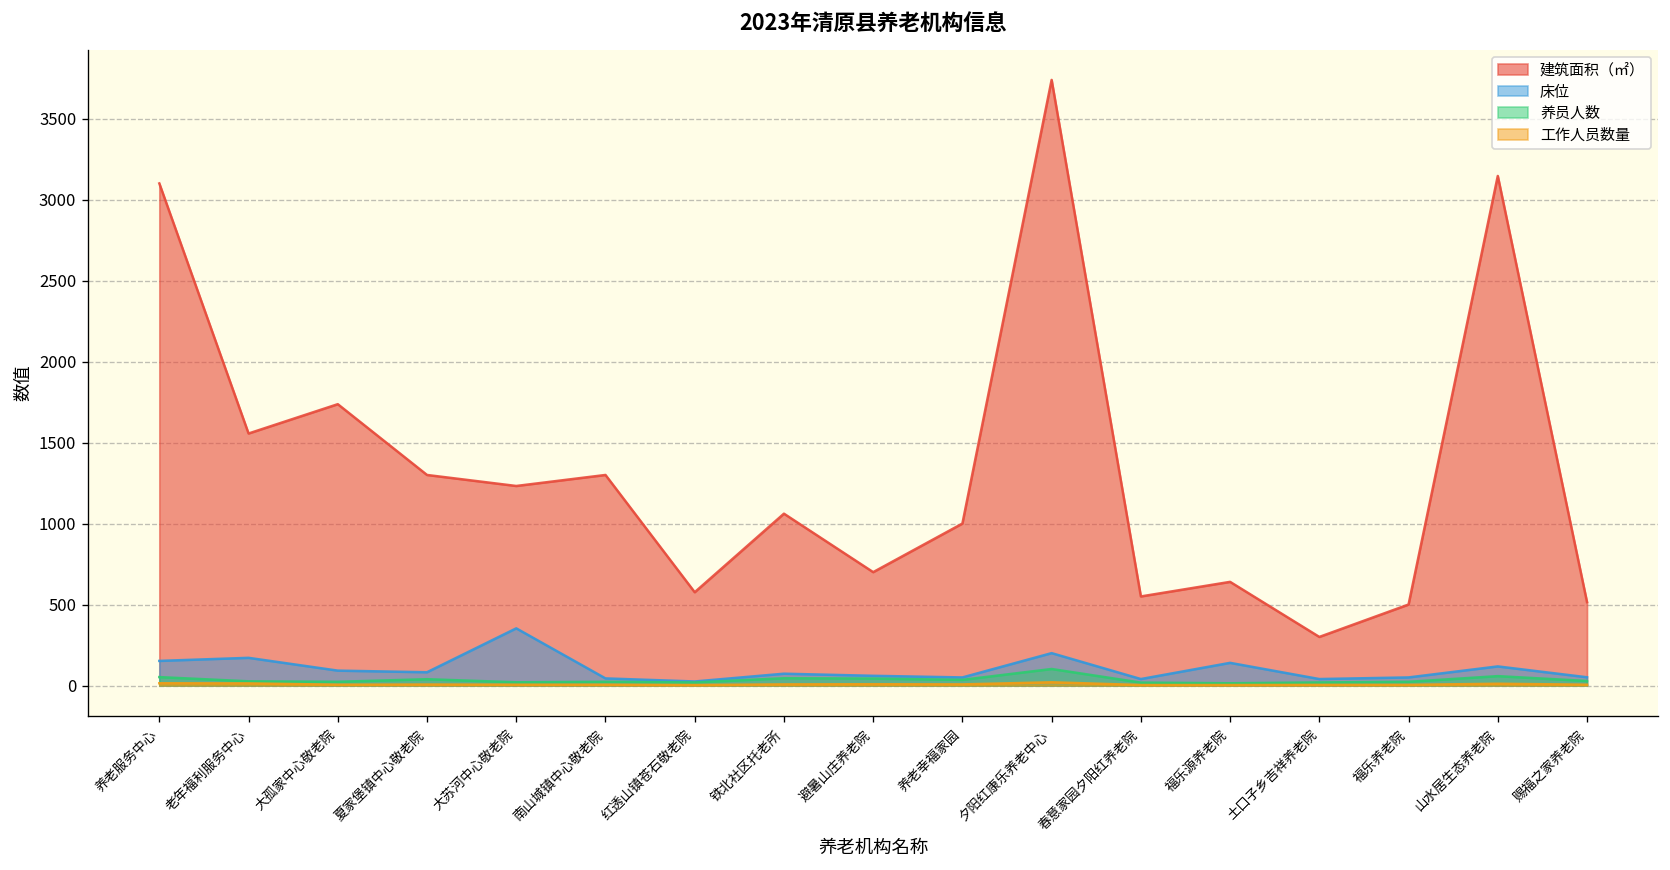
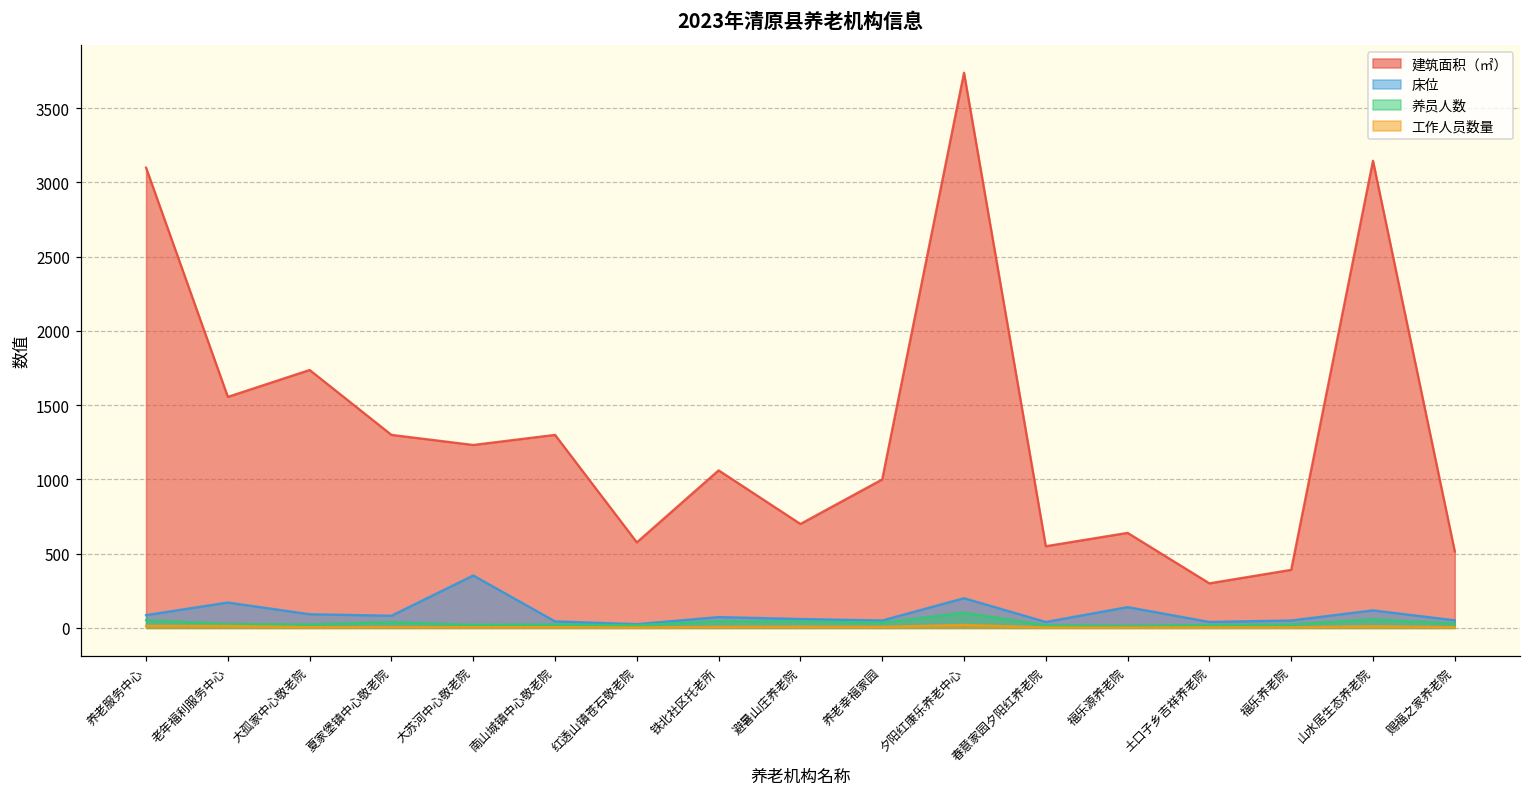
  {
    "建筑面积（㎡）": {
      "养老服务中心": 3100,
      "老年福利服务中心": 1560,
      "大孤家中心敬老院": 1740,
      "夏家堡镇中心敬老院": 1300,
      "大苏河中心敬老院": 1230,
      "南山城镇中心敬老院": 1300,
      "红透山镇苍石敬老院": 580,
      "铁北社区托老所": 1060,
      "避暑山庄养老院": 700,
      "养老幸福家园": 1000,
      "夕阳红康乐养老中心": 3740,
      "春意家园夕阳红养老院": 550,
      "福乐源养老院": 640,
      "土口子乡吉祥养老院": 300,
-     "福乐养老院": 500,
+     "福乐养老院": 390,
      "山水居生态养老院": 3150,
      "赐福之家养老院": 520
    },
    "床位": {
-     "养老服务中心": 150,
+     "养老服务中心": 90,
      "老年福利服务中心": 170,
      "大孤家中心敬老院": 90,
      "夏家堡镇中心敬老院": 80,
      "大苏河中心敬老院": 350,
      "南山城镇中心敬老院": 40,
      "铁北社区托老所": 70,
      "夕阳红康乐养老中心": 200,
      "春意家园夕阳红养老院": 40,
      "福乐源养老院": 140,
      "土口子乡吉祥养老院": 40,
      "福乐养老院": 50,
      "山水居生态养老院": 120,
      "赐福之家养老院": 50
    },
    "养员人数": {
      "养老服务中心": 50,
      "夏家堡镇中心敬老院": 40,
      "铁北社区托老所": 50,
      "夕阳红康乐养老中心": 100,
      "山水居生态养老院": 60,
      "赐福之家养老院": 30
    },
    "工作人员数量": {
      "养老服务中心": 10,
      "夏家堡镇中心敬老院": 10,
      "铁北社区托老所": 10,
      "避暑山庄养老院": 10,
      "养老幸福家园": 10,
      "夕阳红康乐养老中心": 20,
      "山水居生态养老院": 10,
      "赐福之家养老院": 10
    }
  }
